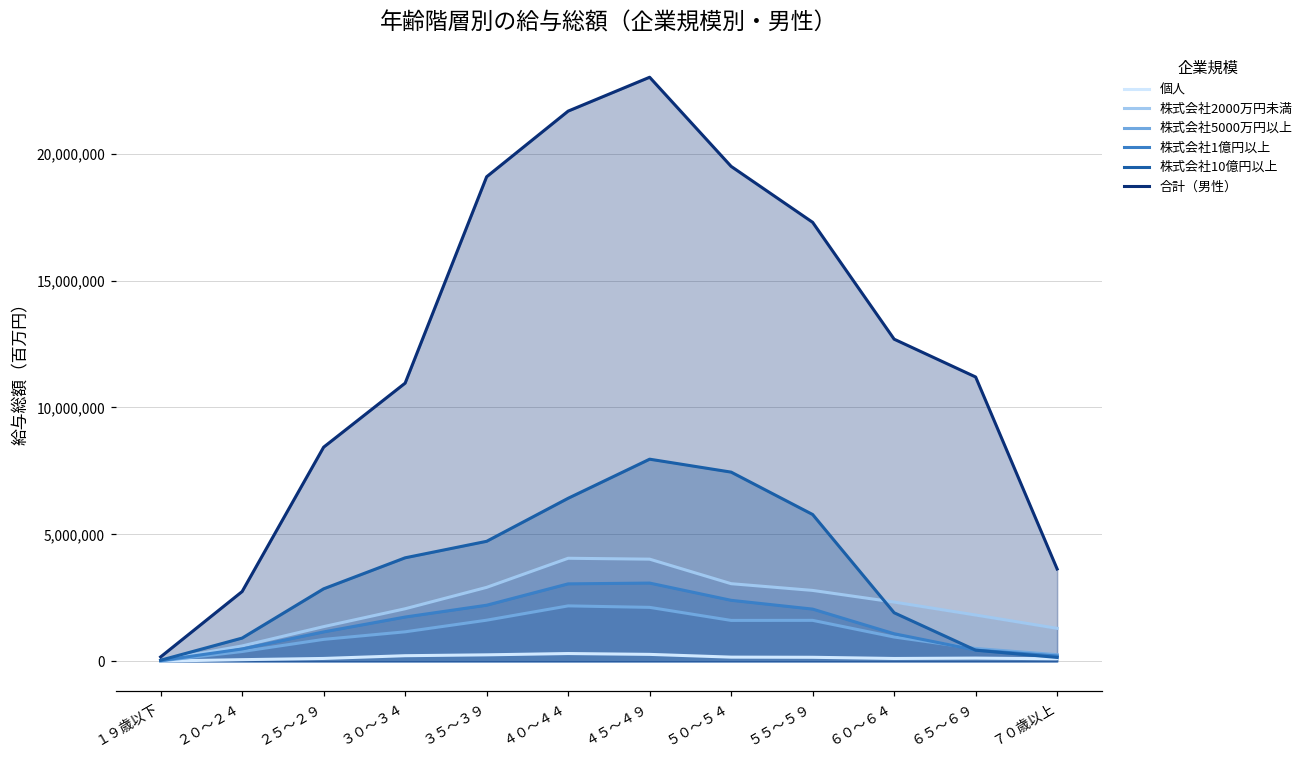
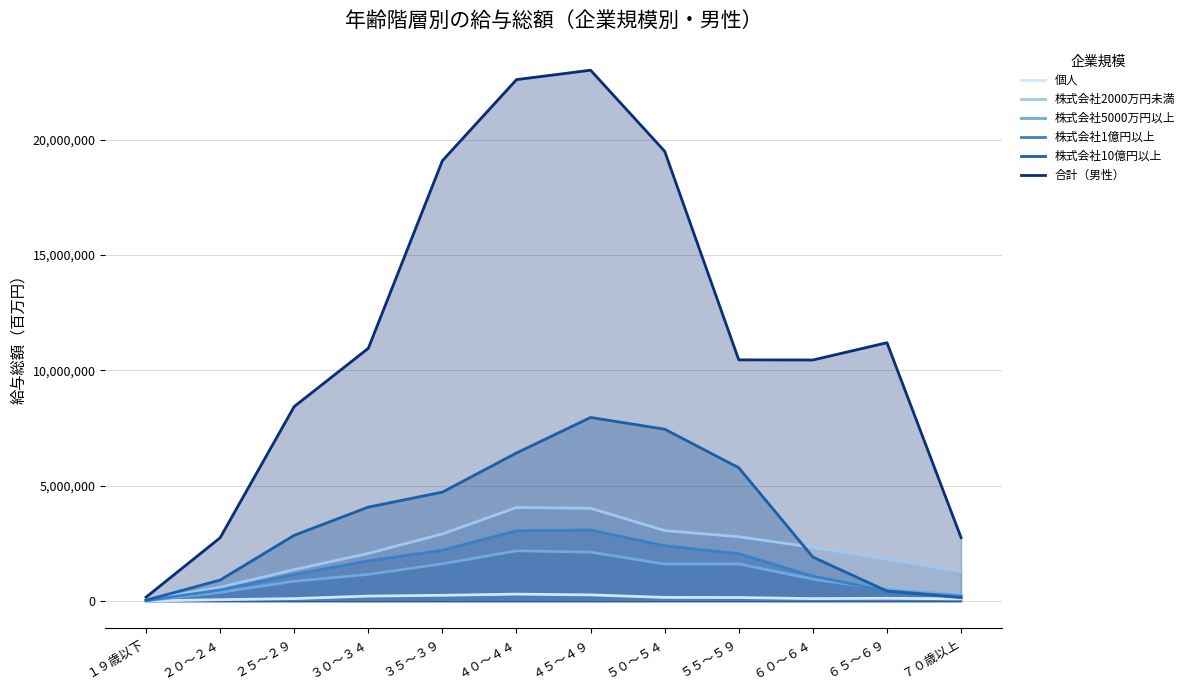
  {
    "合計（男性）": {
      "１９歳以下": "200,000",
      "２０～２４": "2,700,000",
      "２５～２９": "8,400,000",
      "３０～３４": "11,000,000",
      "３５～３９": "19,100,000",
-     "４０～４４": "21,700,000",
+     "４０～４４": "22,600,000",
      "４５～４９": "23,000,000",
      "５０～５４": "19,500,000",
-     "５５～５９": "17,300,000",
-     "６０～６４": "12,700,000",
+     "５５～５９": "10,500,000",
+     "６０～６４": "10,500,000",
      "６５～６９": "11,200,000",
-     "７０歳以上": "3,600,000"
+     "７０歳以上": "2,800,000"
    }
  }
